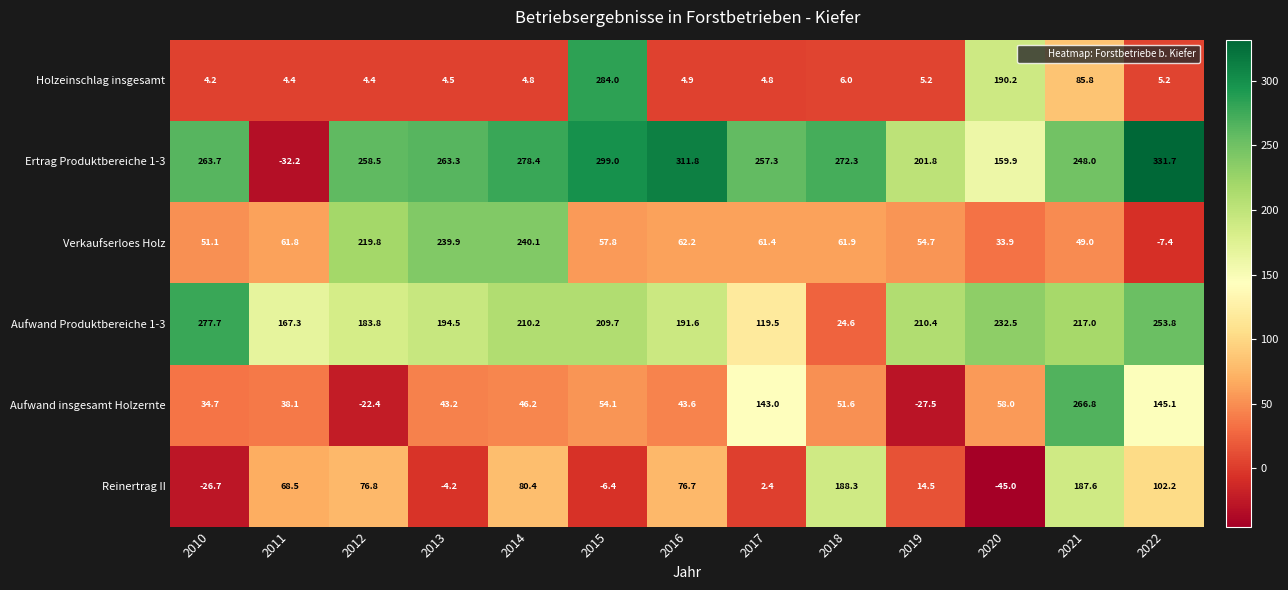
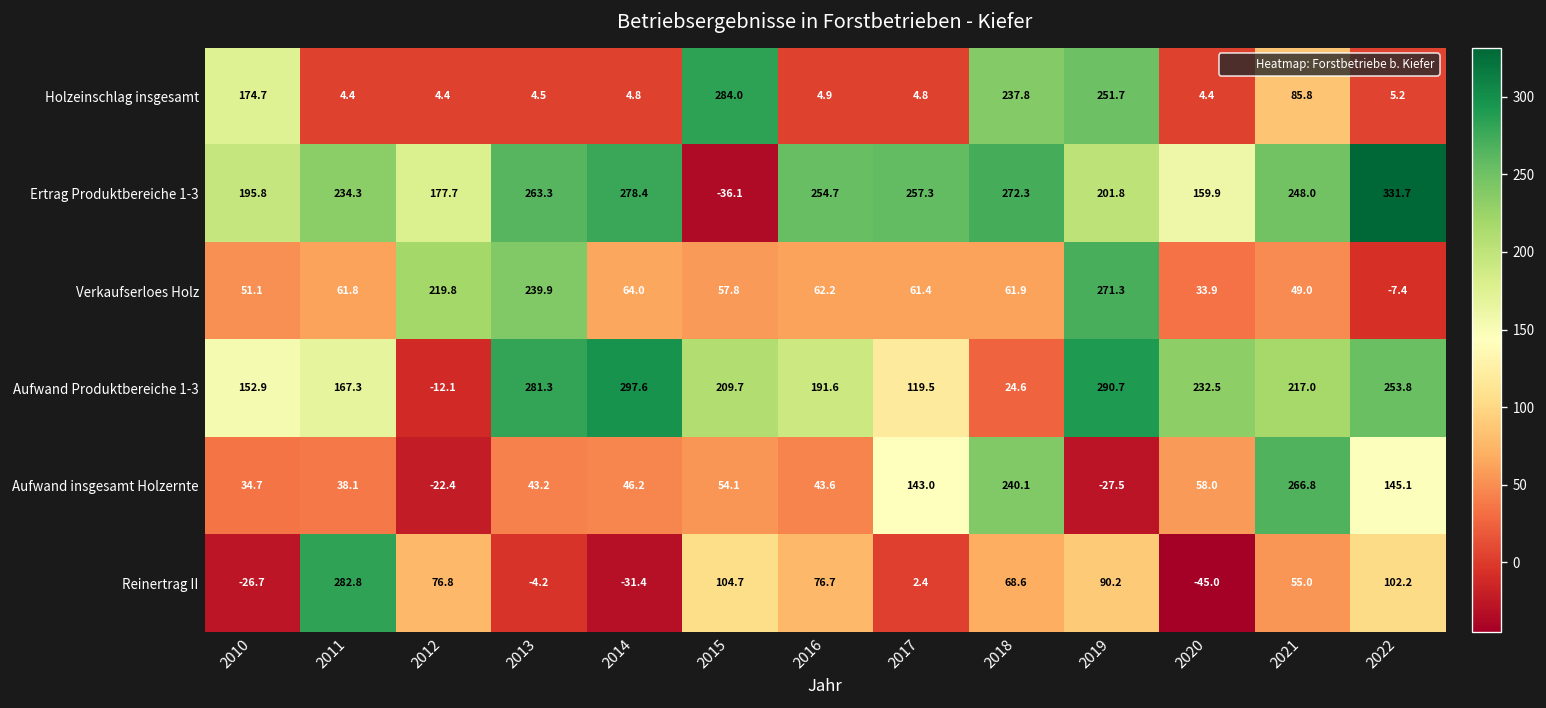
  {
    "Holzeinschlag insgesamt": {
-     "2010": 4.2,
+     "2010": 174.7,
      "2011": 4.4,
      "2012": 4.4,
      "2013": 4.5,
      "2014": 4.8,
      "2015": 284.0,
      "2016": 4.9,
      "2017": 4.8,
-     "2018": 6.0,
-     "2019": 5.2,
-     "2020": 190.2,
+     "2018": 237.8,
+     "2019": 251.7,
+     "2020": 4.4,
      "2021": 85.8,
      "2022": 5.2
    },
    "Ertrag Produktbereiche 1-3": {
-     "2010": 263.7,
-     "2011": -32.2,
-     "2012": 258.5,
+     "2010": 195.8,
+     "2011": 234.3,
+     "2012": 177.7,
      "2013": 263.3,
      "2014": 278.4,
-     "2015": 299.0,
-     "2016": 311.8,
+     "2015": -36.1,
+     "2016": 254.7,
      "2017": 257.3,
      "2018": 272.3,
      "2019": 201.8,
      "2020": 159.9,
      "2021": 248.0,
      "2022": 331.7
    },
    "Verkaufserloes Holz": {
      "2010": 51.1,
      "2011": 61.8,
      "2012": 219.8,
      "2013": 239.9,
-     "2014": 240.1,
+     "2014": 64.0,
      "2015": 57.8,
      "2016": 62.2,
      "2017": 61.4,
      "2018": 61.9,
-     "2019": 54.7,
+     "2019": 271.3,
      "2020": 33.9,
      "2021": 49.0,
      "2022": -7.4
    },
    "Aufwand Produktbereiche 1-3": {
-     "2010": 277.7,
+     "2010": 152.9,
      "2011": 167.3,
-     "2012": 183.8,
-     "2013": 194.5,
-     "2014": 210.2,
+     "2012": -12.1,
+     "2013": 281.3,
+     "2014": 297.6,
      "2015": 209.7,
      "2016": 191.6,
      "2017": 119.5,
      "2018": 24.6,
-     "2019": 210.4,
+     "2019": 290.7,
      "2020": 232.5,
      "2021": 217.0,
      "2022": 253.8
    },
    "Aufwand insgesamt Holzernte": {
      "2010": 34.7,
      "2011": 38.1,
      "2012": -22.4,
      "2013": 43.2,
      "2014": 46.2,
      "2015": 54.1,
      "2016": 43.6,
      "2017": 143.0,
-     "2018": 51.6,
+     "2018": 240.1,
      "2019": -27.5,
      "2020": 58.0,
      "2021": 266.8,
      "2022": 145.1
    },
    "Reinertrag II": {
      "2010": -26.7,
-     "2011": 68.5,
+     "2011": 282.8,
      "2012": 76.8,
      "2013": -4.2,
-     "2014": 80.4,
-     "2015": -6.4,
+     "2014": -31.4,
+     "2015": 104.7,
      "2016": 76.7,
      "2017": 2.4,
-     "2018": 188.3,
-     "2019": 14.5,
+     "2018": 68.6,
+     "2019": 90.2,
      "2020": -45.0,
-     "2021": 187.6,
+     "2021": 55.0,
      "2022": 102.2
    }
  }
